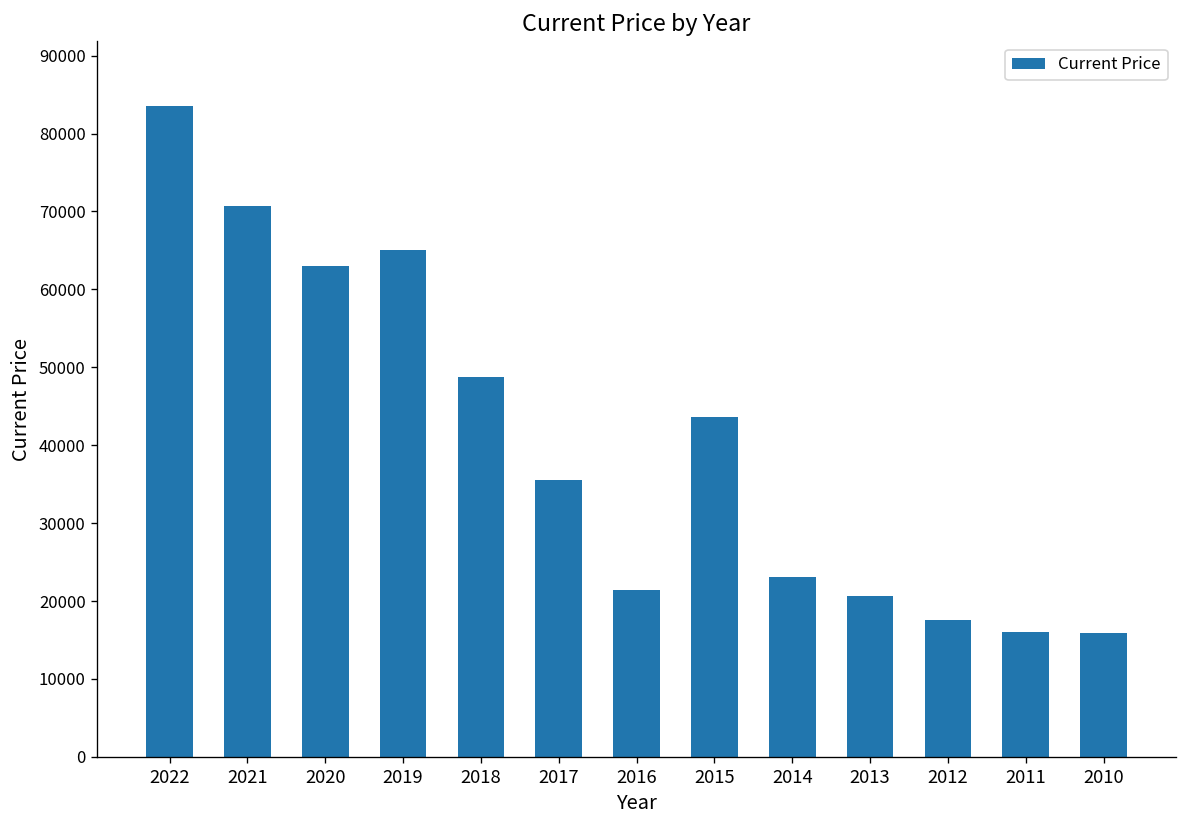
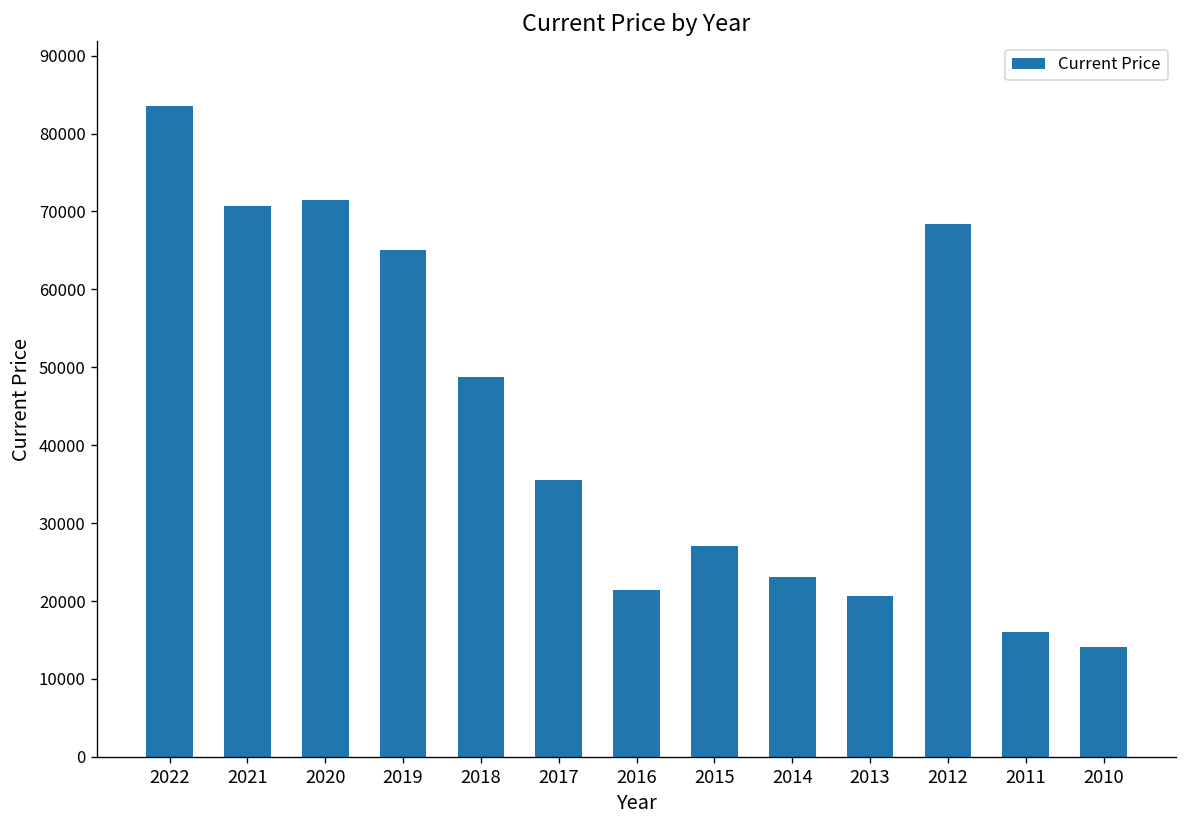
  {
    "2022": 84000,
    "2021": 71000,
-   "2020": 63000,
+   "2020": 72000,
    "2019": 65000,
    "2018": 49000,
    "2017": 36000,
    "2016": 21000,
-   "2015": 44000,
+   "2015": 27000,
    "2014": 23000,
    "2013": 21000,
-   "2012": 18000,
+   "2012": 68000,
    "2011": 16000,
-   "2010": 16000
+   "2010": 14000
  }
